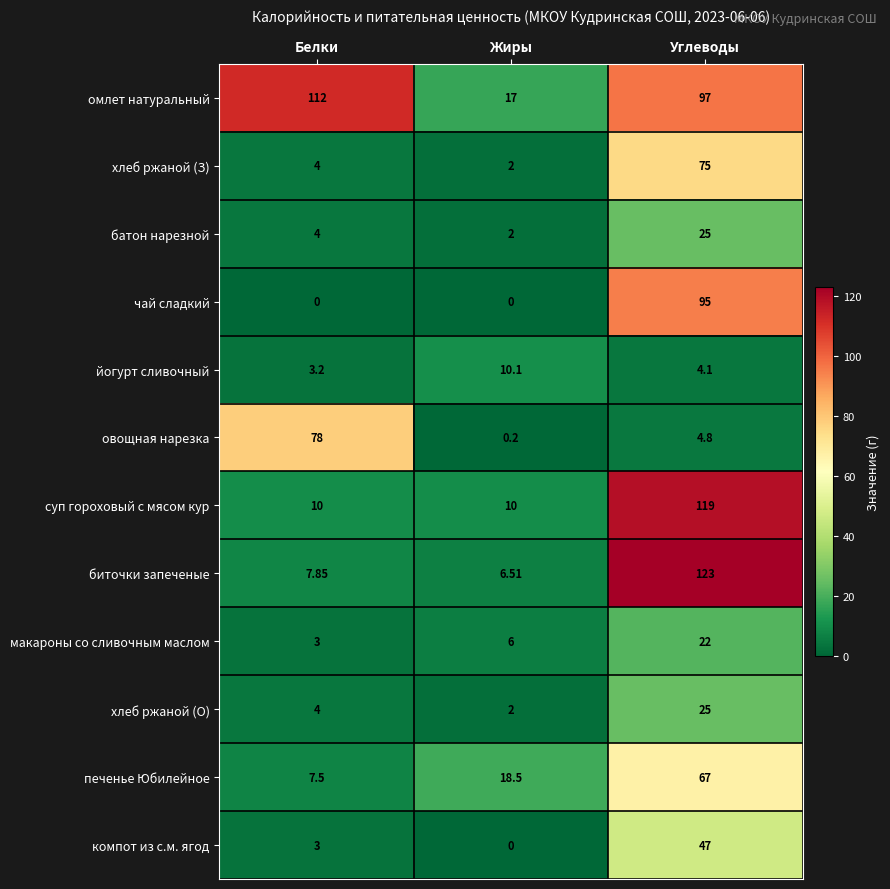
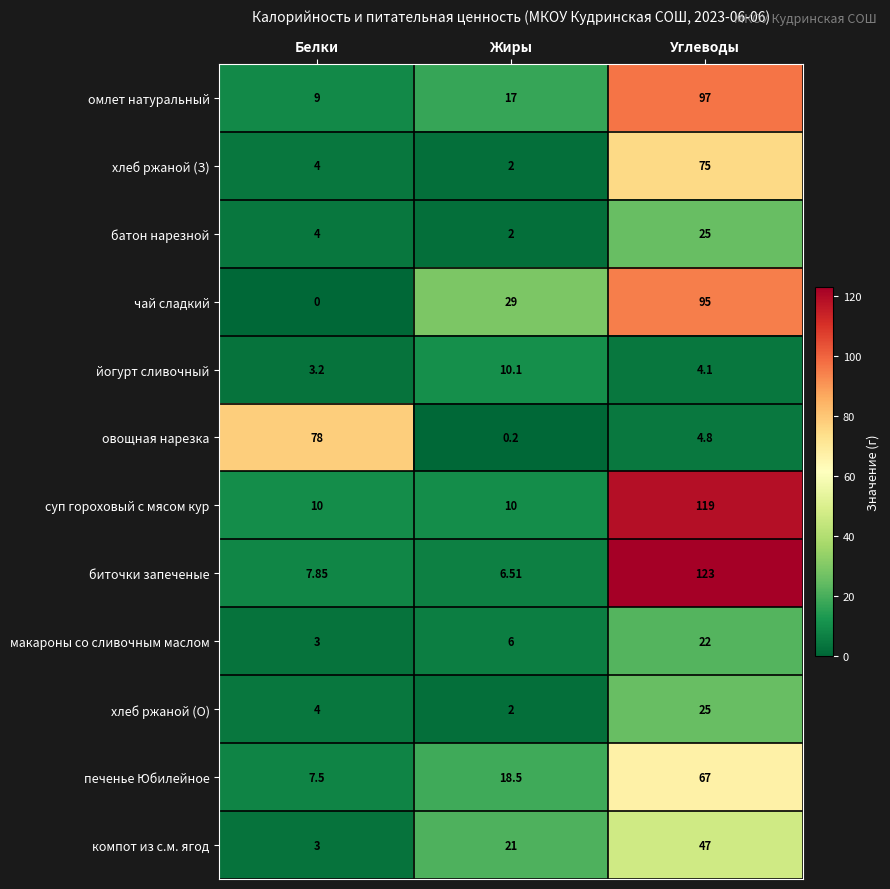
  {
    "омлет натуральный": {
-     "Белки": 112,
+     "Белки": 9,
      "Жиры": 17,
      "Углеводы": 97
    },
    "хлеб ржаной (З)": {
      "Белки": 4,
      "Жиры": 2,
      "Углеводы": 75
    },
    "батон нарезной": {
      "Белки": 4,
      "Жиры": 2,
      "Углеводы": 25
    },
    "чай сладкий": {
      "Белки": 0,
-     "Жиры": 0,
+     "Жиры": 29,
      "Углеводы": 95
    },
    "йогурт сливочный": {
      "Белки": 3.2,
      "Жиры": 10.1,
      "Углеводы": 4.1
    },
    "овощная нарезка": {
      "Белки": 78,
      "Жиры": 0.2,
      "Углеводы": 4.8
    },
    "суп гороховый с мясом кур": {
      "Белки": 10,
      "Жиры": 10,
      "Углеводы": 119
    },
    "биточки запеченые": {
      "Белки": 7.85,
      "Жиры": 6.51,
      "Углеводы": 123
    },
    "макароны со сливочным маслом": {
      "Белки": 3,
      "Жиры": 6,
      "Углеводы": 22
    },
    "хлеб ржаной (О)": {
      "Белки": 4,
      "Жиры": 2,
      "Углеводы": 25
    },
    "печенье Юбилейное": {
      "Белки": 7.5,
      "Жиры": 18.5,
      "Углеводы": 67
    },
    "компот из с.м. ягод": {
      "Белки": 3,
-     "Жиры": 0,
+     "Жиры": 21,
      "Углеводы": 47
    }
  }
